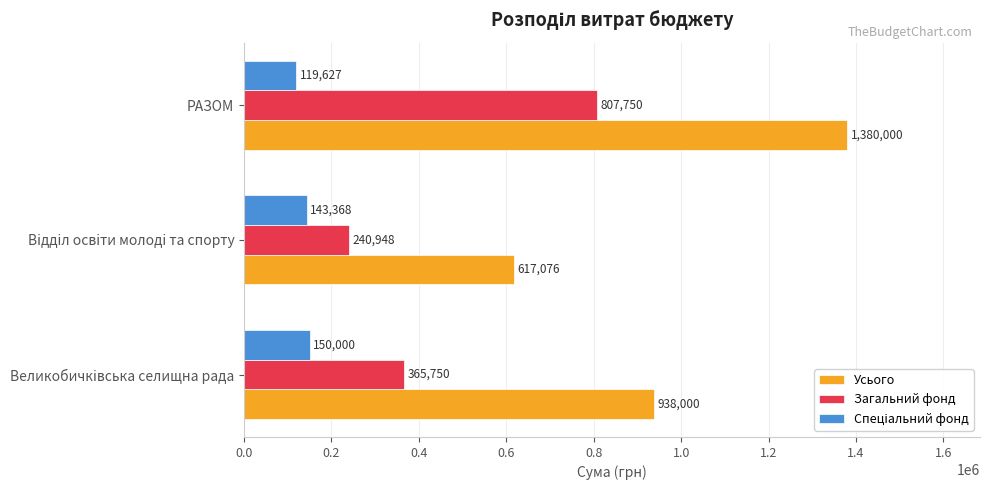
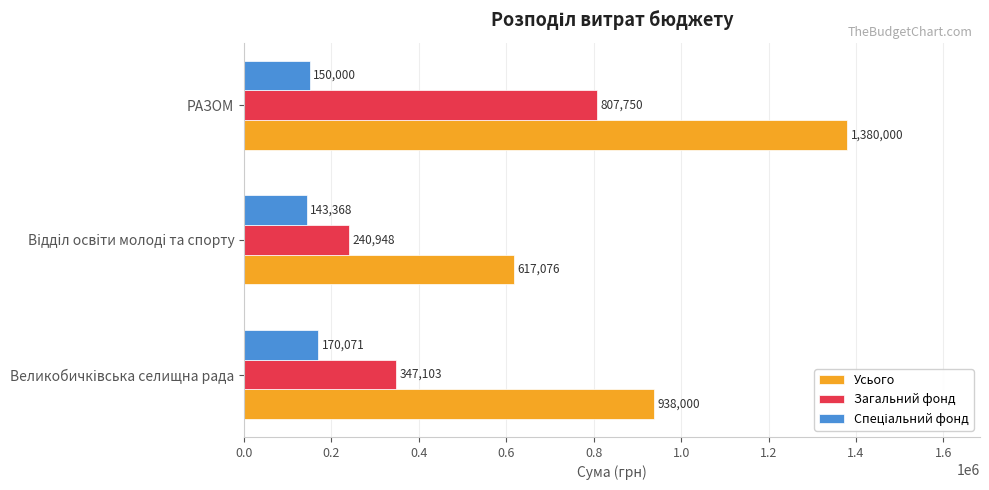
  {
    "Усього": {
      "РАЗОМ": "1,380,000",
      "Відділ освіти молоді та спорту": "617,076",
      "Великобичківська селищна рада": "938,000"
    },
    "Загальний фонд": {
      "РАЗОМ": "807,750",
      "Відділ освіти молоді та спорту": "240,948",
-     "Великобичківська селищна рада": "365,750"
+     "Великобичківська селищна рада": "347,103"
    },
    "Спеціальний фонд": {
-     "РАЗОМ": "119,627",
+     "РАЗОМ": "150,000",
      "Відділ освіти молоді та спорту": "143,368",
-     "Великобичківська селищна рада": "150,000"
+     "Великобичківська селищна рада": "170,071"
    }
  }
